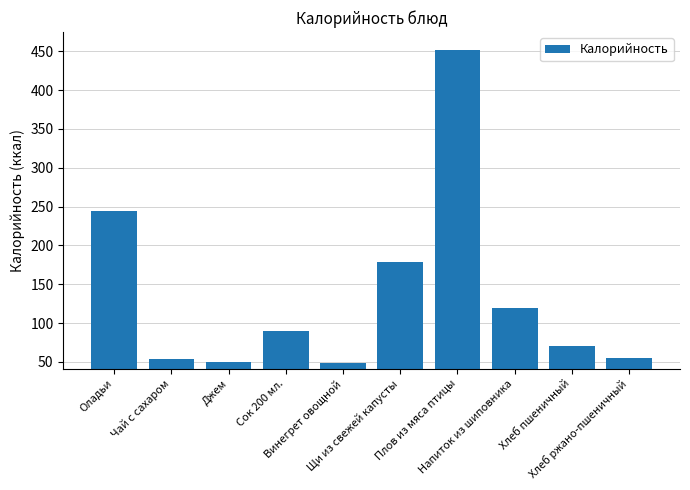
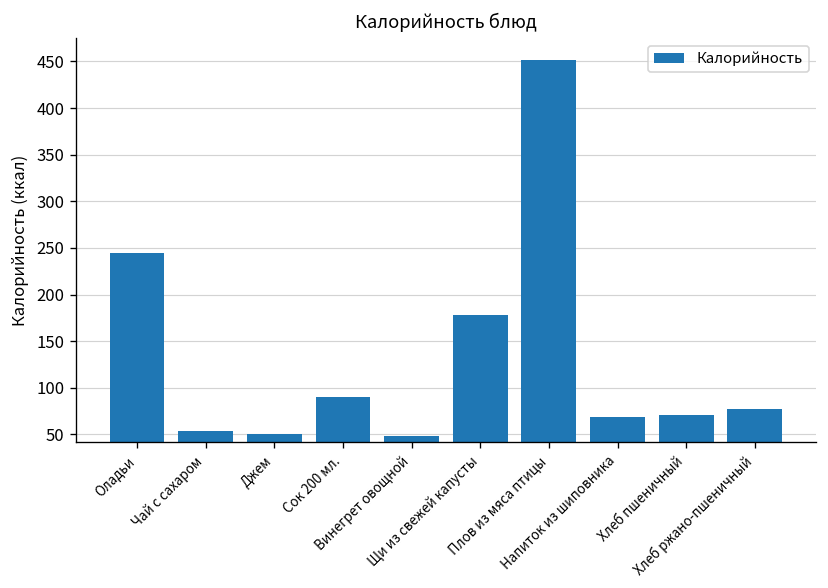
  {
    "Оладьи": 240,
    "Чай с сахаром": 50,
    "Джем": 50,
    "Сок 200 мл.": 90,
    "Винегрет овощной": 50,
    "Щи из свежей капусты": 180,
    "Плов из мяса птицы": 450,
-   "Напиток из шиповника": 120,
+   "Напиток из шиповника": 70,
    "Хлеб пшеничный": 70,
-   "Хлеб ржано-пшеничный": 60
+   "Хлеб ржано-пшеничный": 80
  }
